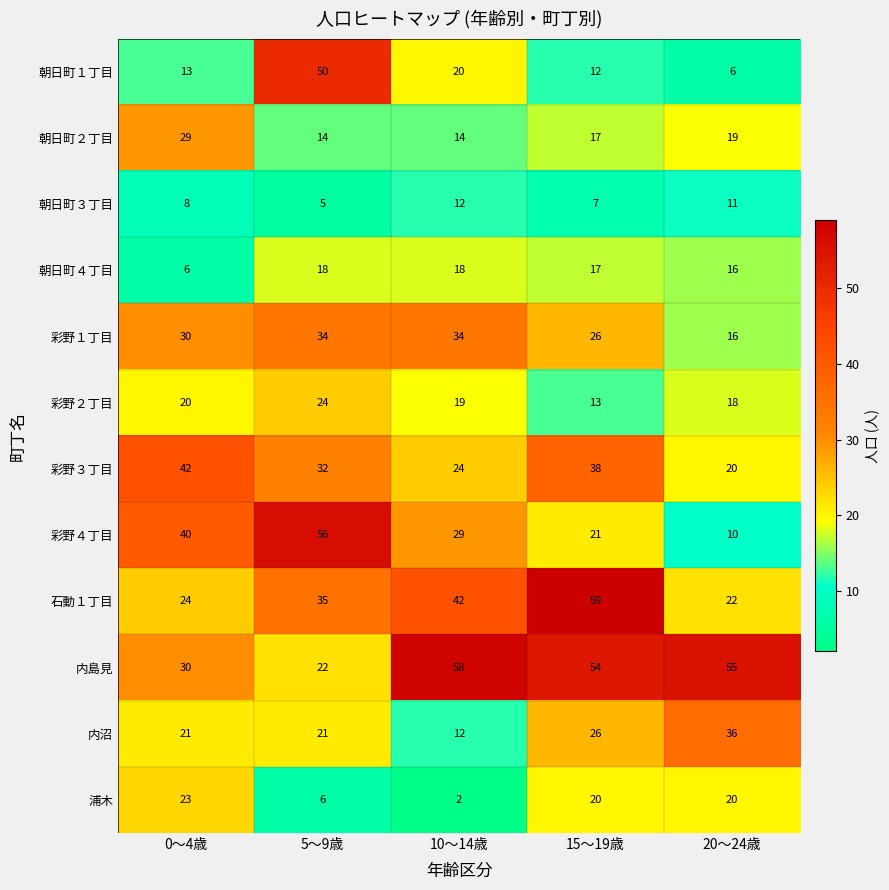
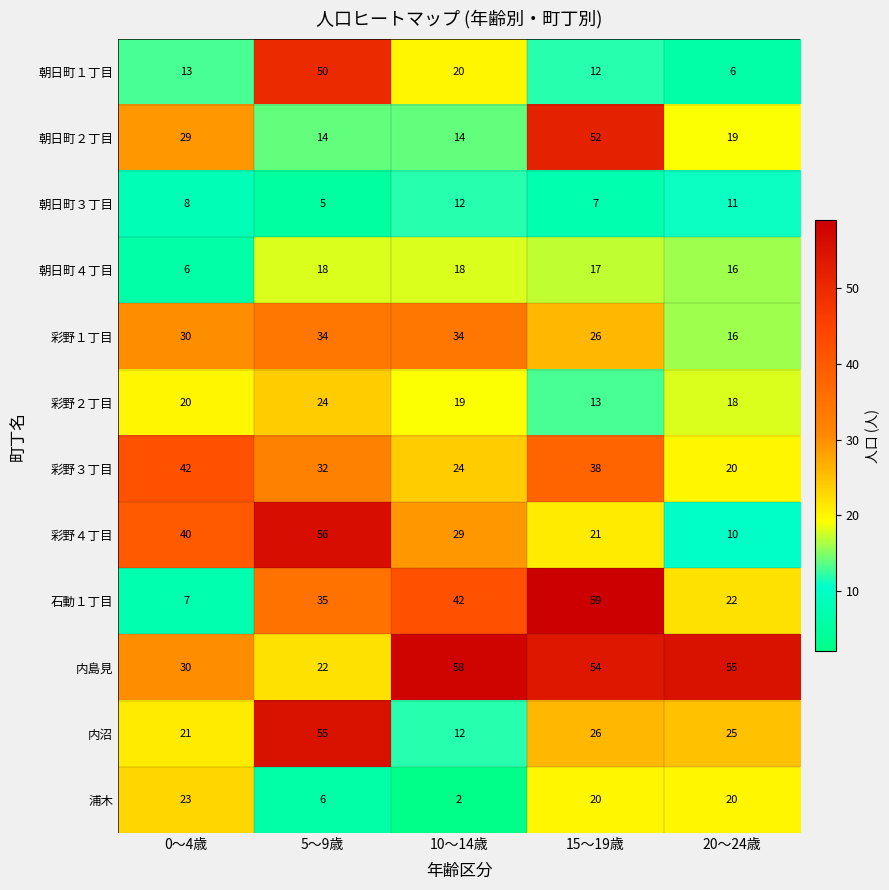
  {
    "朝日町１丁目": {
      "0〜4歳": 13,
      "5〜9歳": 50,
      "10〜14歳": 20,
      "15〜19歳": 12,
      "20〜24歳": 6
    },
    "朝日町２丁目": {
      "0〜4歳": 29,
      "5〜9歳": 14,
      "10〜14歳": 14,
-     "15〜19歳": 17,
+     "15〜19歳": 52,
      "20〜24歳": 19
    },
    "朝日町３丁目": {
      "0〜4歳": 8,
      "5〜9歳": 5,
      "10〜14歳": 12,
      "15〜19歳": 7,
      "20〜24歳": 11
    },
    "朝日町４丁目": {
      "0〜4歳": 6,
      "5〜9歳": 18,
      "10〜14歳": 18,
      "15〜19歳": 17,
      "20〜24歳": 16
    },
    "彩野１丁目": {
      "0〜4歳": 30,
      "5〜9歳": 34,
      "10〜14歳": 34,
      "15〜19歳": 26,
      "20〜24歳": 16
    },
    "彩野２丁目": {
      "0〜4歳": 20,
      "5〜9歳": 24,
      "10〜14歳": 19,
      "15〜19歳": 13,
      "20〜24歳": 18
    },
    "彩野３丁目": {
      "0〜4歳": 42,
      "5〜9歳": 32,
      "10〜14歳": 24,
      "15〜19歳": 38,
      "20〜24歳": 20
    },
    "彩野４丁目": {
      "0〜4歳": 40,
      "5〜9歳": 56,
      "10〜14歳": 29,
      "15〜19歳": 21,
      "20〜24歳": 10
    },
    "石動１丁目": {
-     "0〜4歳": 24,
+     "0〜4歳": 7,
      "5〜9歳": 35,
      "10〜14歳": 42,
      "15〜19歳": 59,
      "20〜24歳": 22
    },
    "内島見": {
      "0〜4歳": 30,
      "5〜9歳": 22,
      "10〜14歳": 58,
      "15〜19歳": 54,
      "20〜24歳": 55
    },
    "内沼": {
      "0〜4歳": 21,
-     "5〜9歳": 21,
+     "5〜9歳": 55,
      "10〜14歳": 12,
      "15〜19歳": 26,
-     "20〜24歳": 36
+     "20〜24歳": 25
    },
    "浦木": {
      "0〜4歳": 23,
      "5〜9歳": 6,
      "10〜14歳": 2,
      "15〜19歳": 20,
      "20〜24歳": 20
    }
  }
